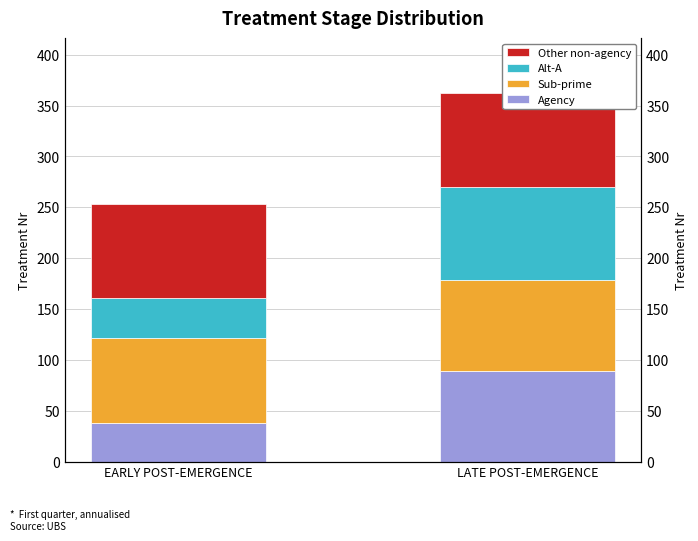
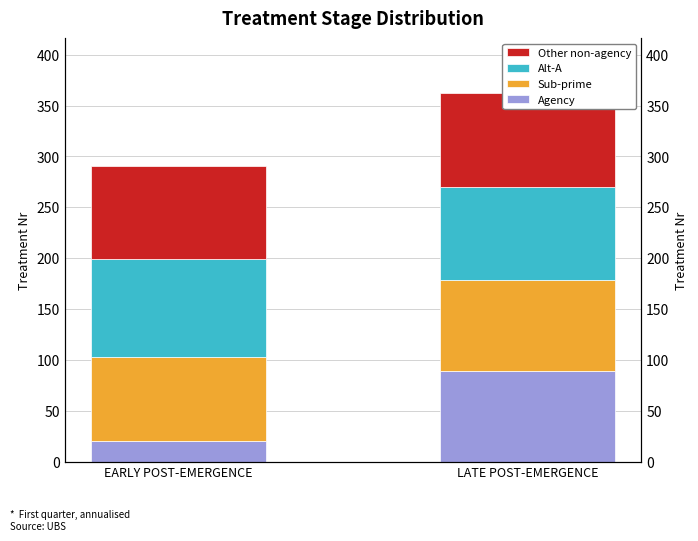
  {
    "Agency": {
-     "EARLY POST-EMERGENCE": 38,
+     "EARLY POST-EMERGENCE": 20,
      "LATE POST-EMERGENCE": 89
    },
    "Sub-prime": {
      "EARLY POST-EMERGENCE": 83,
      "LATE POST-EMERGENCE": 90
    },
    "Alt-A": {
-     "EARLY POST-EMERGENCE": 40,
+     "EARLY POST-EMERGENCE": 96,
      "LATE POST-EMERGENCE": 91
    },
    "Other non-agency": {
      "EARLY POST-EMERGENCE": 92
    }
  }
